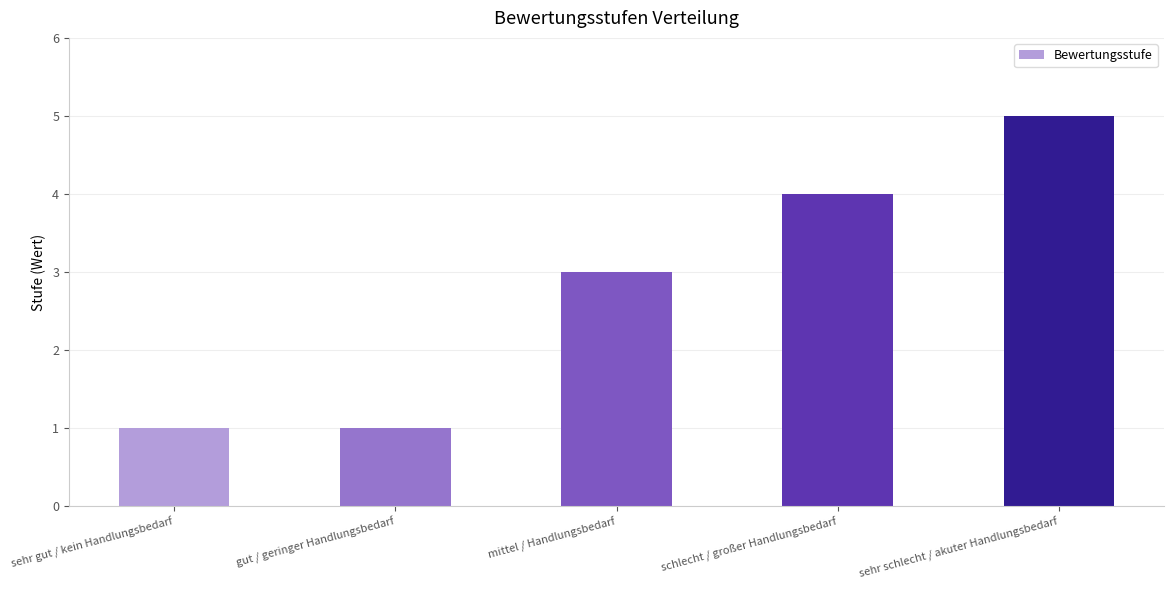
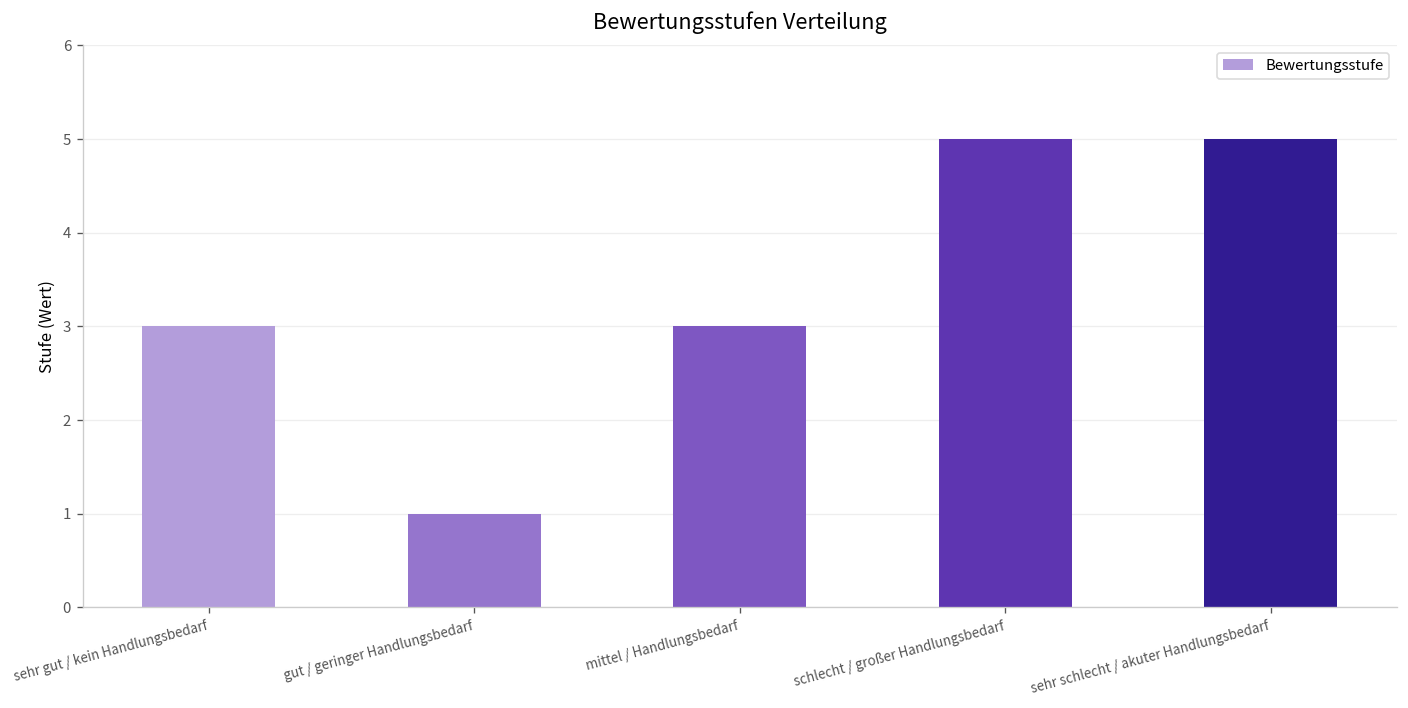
  {
-   "sehr gut / kein Handlungsbedarf": 1,
+   "sehr gut / kein Handlungsbedarf": 3,
    "gut / geringer Handlungsbedarf": 1,
    "mittel / Handlungsbedarf": 3,
-   "schlecht / großer Handlungsbedarf": 4,
+   "schlecht / großer Handlungsbedarf": 5,
    "sehr schlecht / akuter Handlungsbedarf": 5
  }
